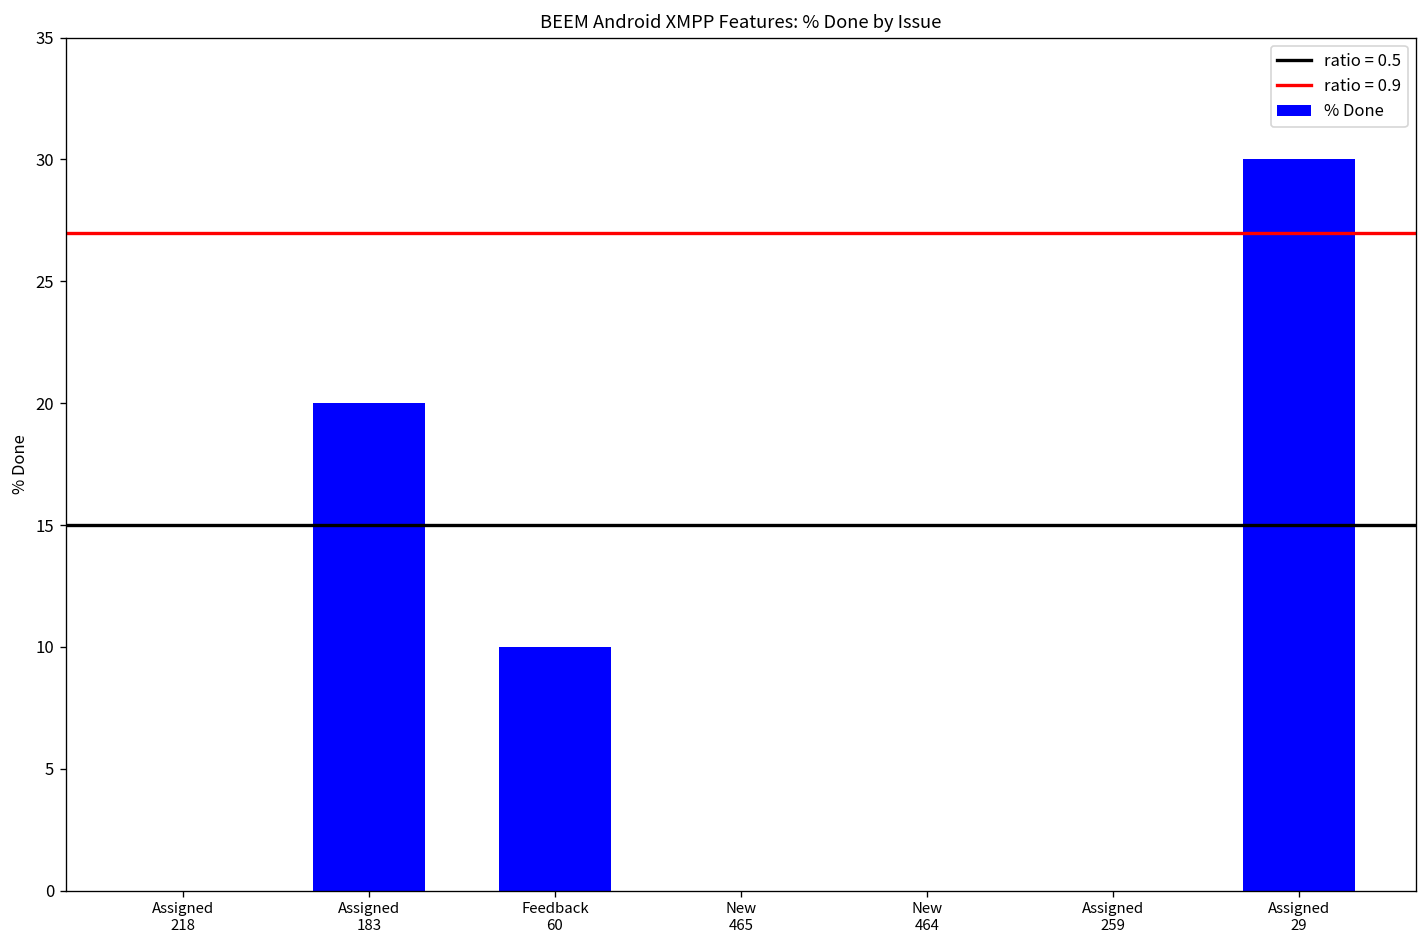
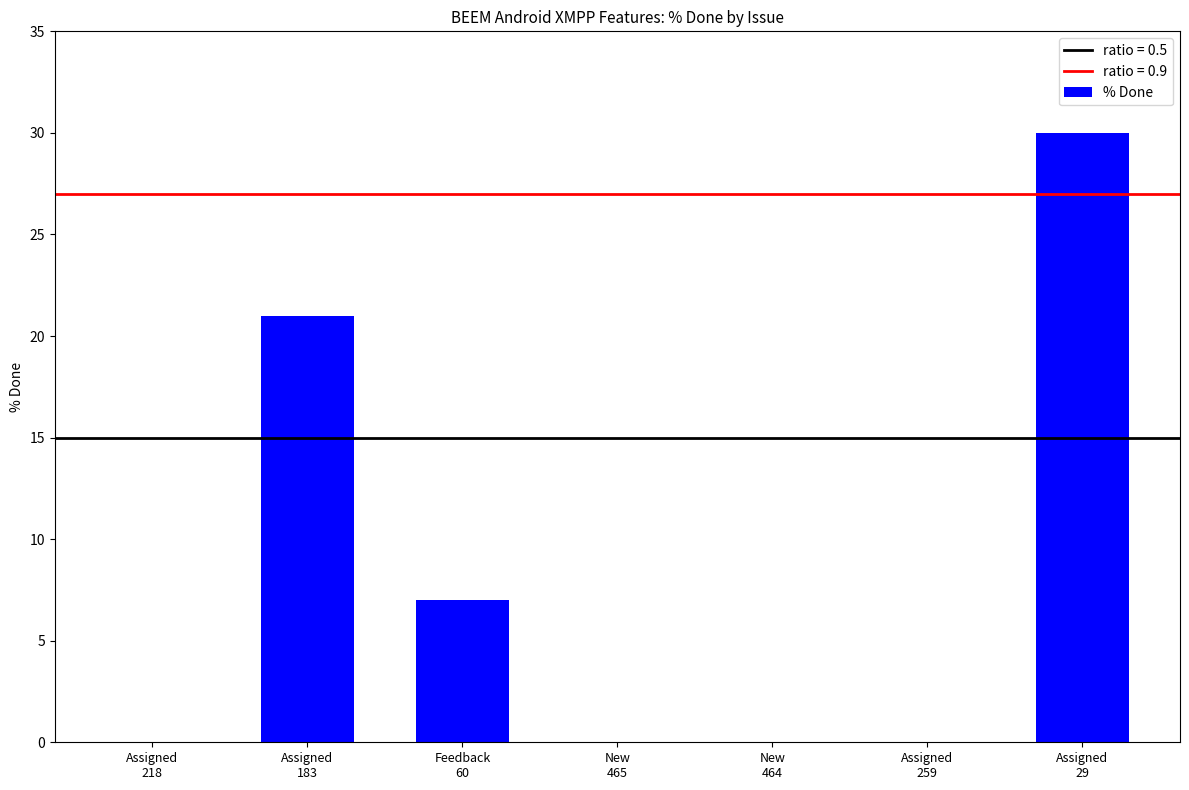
  {
    "Assigned 218": 0,
-   "Assigned 183": 20,
-   "Feedback 60": 10,
+   "Assigned 183": 21,
+   "Feedback 60": 7,
    "New 465": 0,
    "New 464": 0,
    "Assigned 259": 0,
    "Assigned 29": 30
  }
